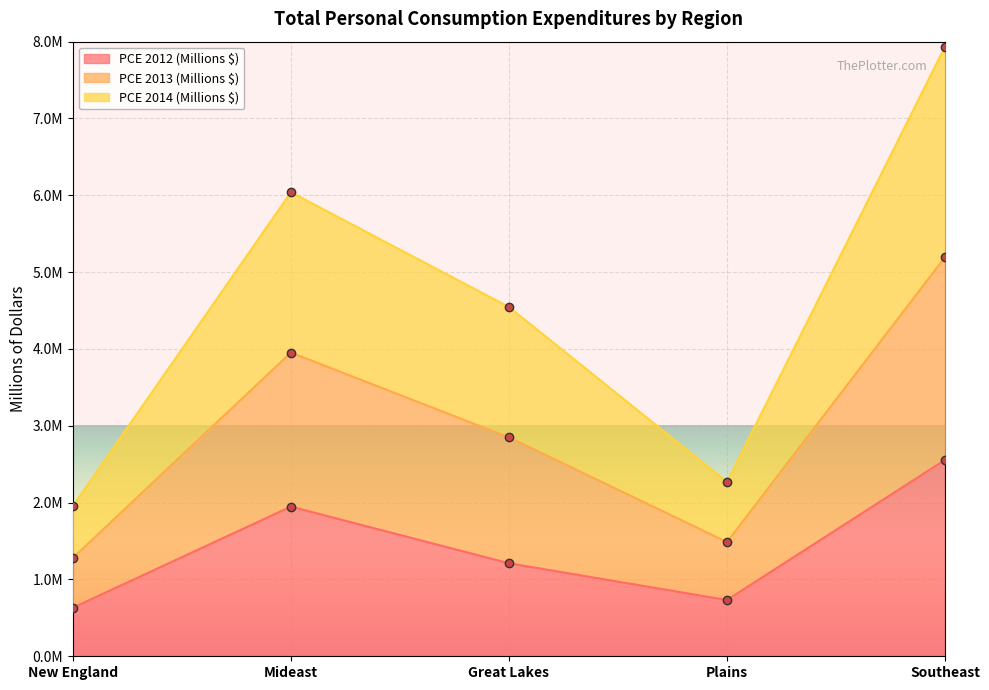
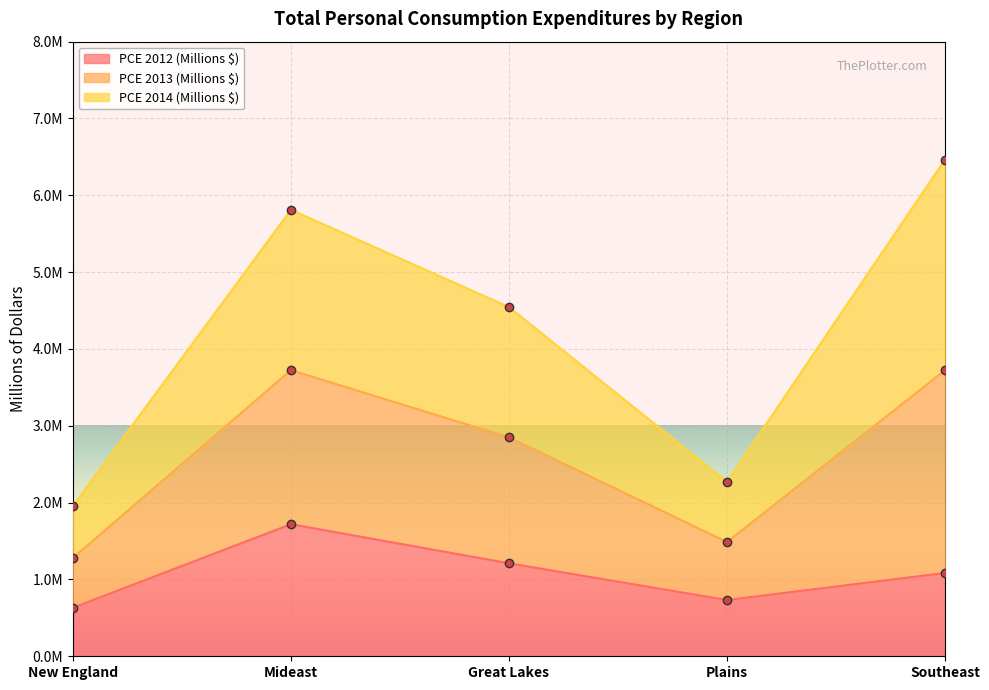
  {
    "PCE 2012 (Millions $)": {
      "New England": 600000,
-     "Mideast": 1900000,
+     "Mideast": 1700000,
      "Great Lakes": 1200000,
      "Plains": 700000,
-     "Southeast": 2600000
+     "Southeast": 1100000
    }
  }
